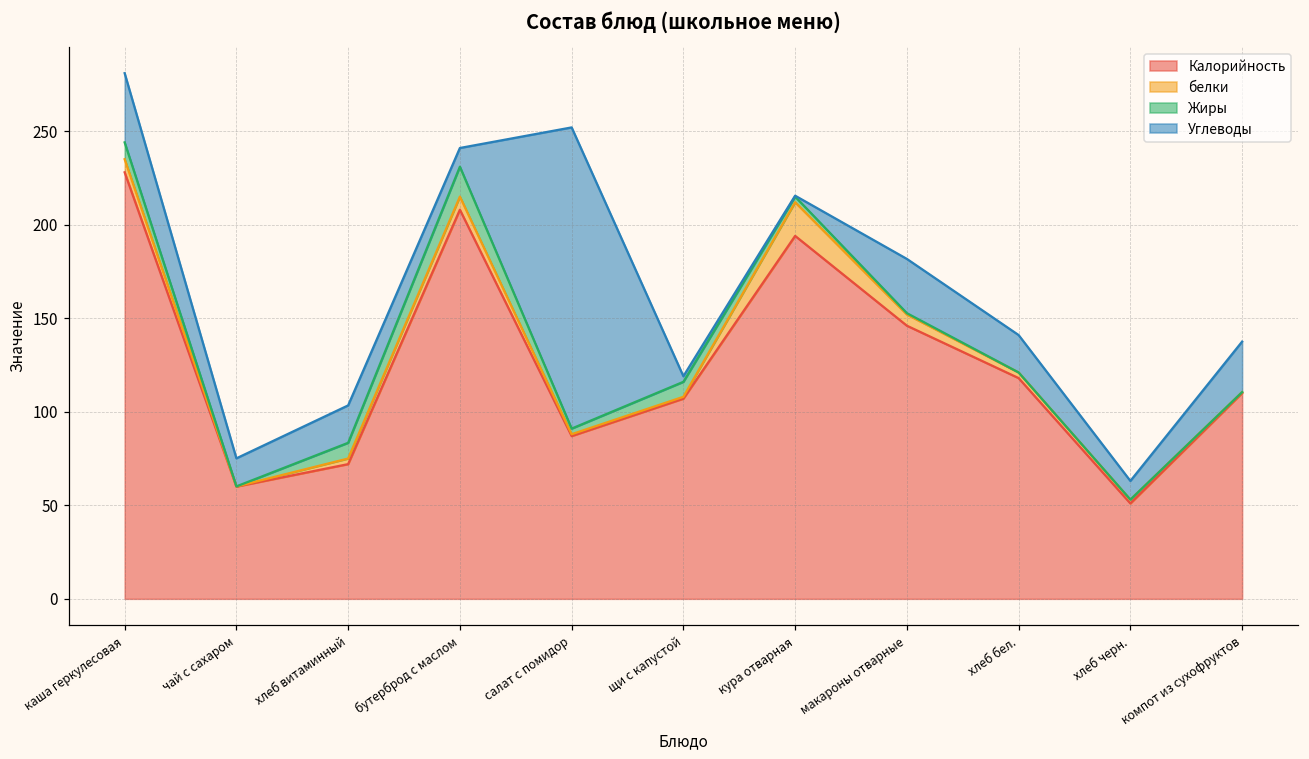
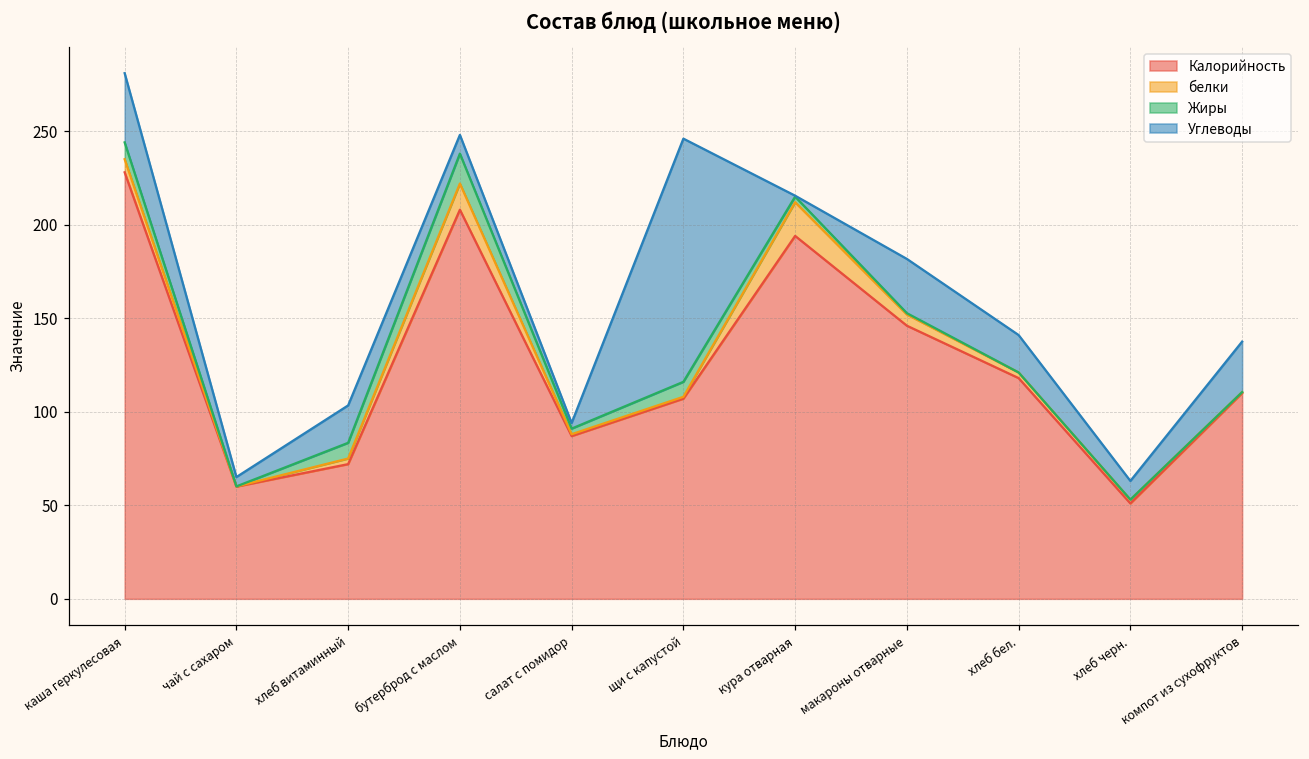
  {
    "Калорийность": {
      "каша геркулесовая": 228,
      "хлеб витаминный": 72,
      "бутерброд с маслом": 208,
      "кура отварная": 194,
      "макароны отварные": 146,
      "хлеб бел.": 118,
      "хлеб черн.": 51
    },
    "белки": {
      "каша геркулесовая": 7,
      "хлеб витаминный": 3,
-     "бутерброд с маслом": 7,
+     "бутерброд с маслом": 14,
      "кура отварная": 18
    },
    "Жиры": {
      "каша геркулесовая": 9,
      "хлеб витаминный": 8,
      "бутерброд с маслом": 16,
      "салат с помидор": 3,
      "щи с капустой": 8
    },
    "Углеводы": {
      "каша геркулесовая": 37,
-     "чай с сахаром": 15,
+     "чай с сахаром": 5,
      "хлеб витаминный": 20,
      "бутерброд с маслом": 10,
-     "салат с помидор": 161,
-     "щи с капустой": 3,
+     "салат с помидор": 3,
+     "щи с капустой": 130,
      "макароны отварные": 29,
      "хлеб бел.": 20,
      "хлеб черн.": 10,
      "компот из сухофруктов": 27
    }
  }
